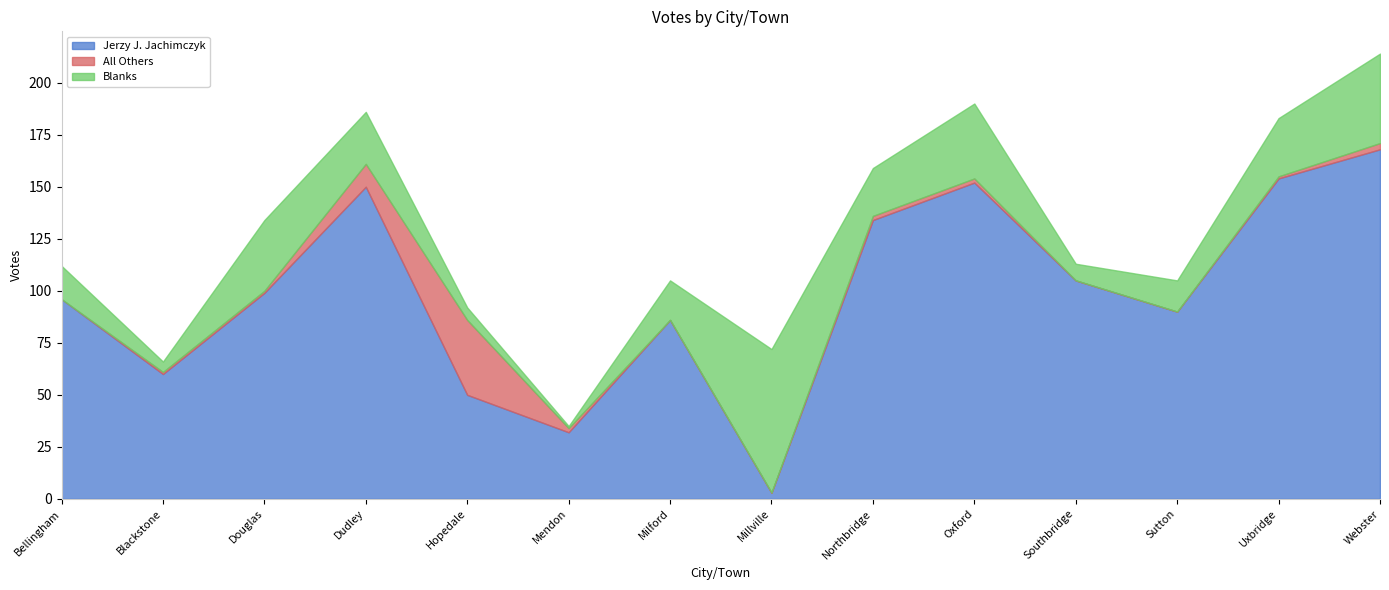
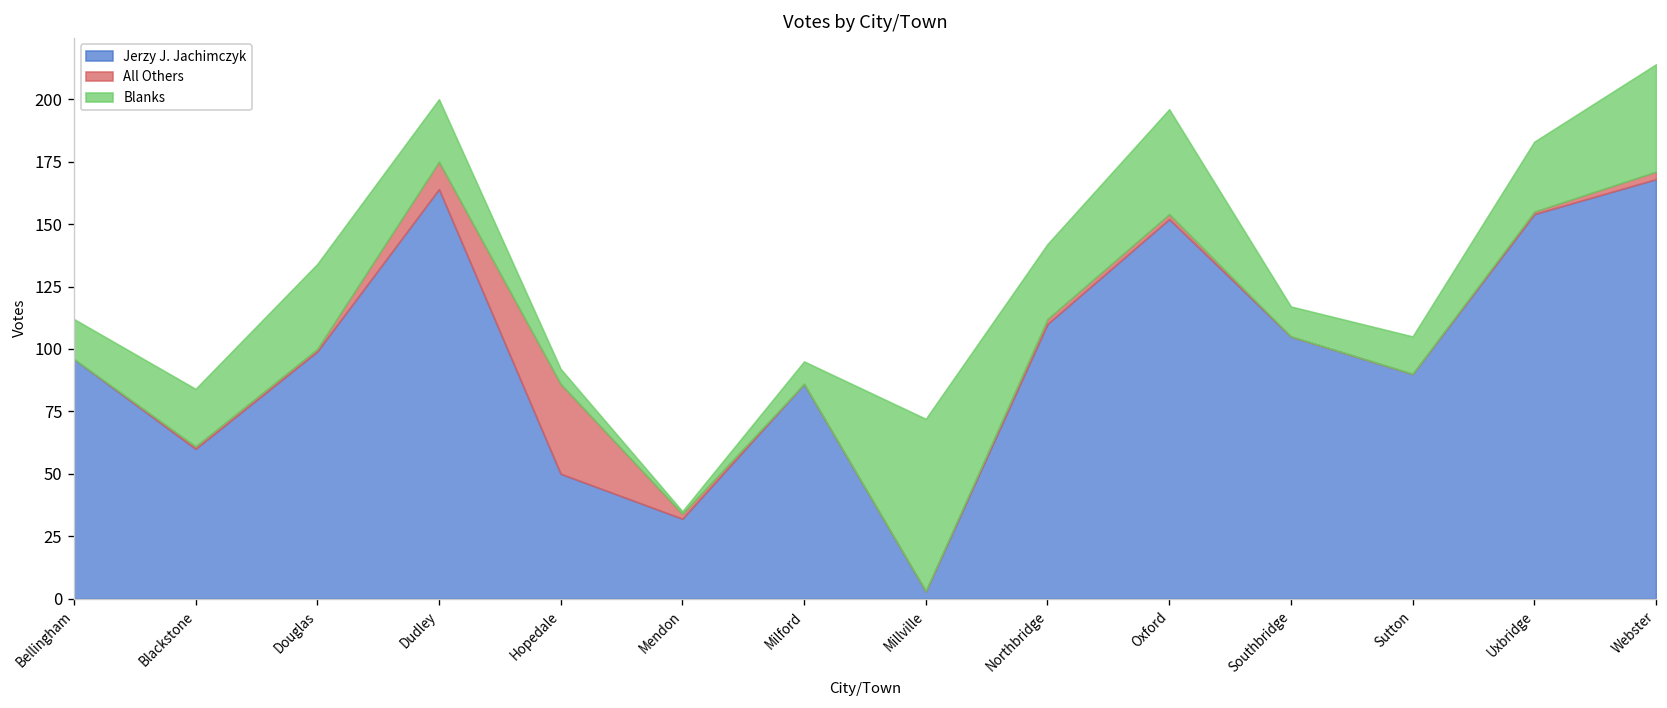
  {
    "Jerzy J. Jachimczyk": {
-     "Dudley": 150,
+     "Dudley": 164,
      "Hopedale": 50,
      "Mendon": 32,
-     "Northbridge": 134,
+     "Northbridge": 110,
      "Oxford": 152,
      "Webster": 168
    },
    "All Others": {
      "Dudley": 11,
      "Hopedale": 36,
      "Northbridge": 2,
      "Oxford": 2,
      "Webster": 3
    },
    "Blanks": {
      "Bellingham": 16,
-     "Blackstone": 5,
+     "Blackstone": 23,
      "Douglas": 34,
      "Dudley": 25,
      "Hopedale": 6,
-     "Milford": 19,
+     "Milford": 9,
      "Millville": 69,
-     "Northbridge": 23,
-     "Oxford": 36,
-     "Southbridge": 8,
+     "Northbridge": 30,
+     "Oxford": 42,
+     "Southbridge": 12,
      "Sutton": 15,
      "Uxbridge": 28,
      "Webster": 43
    }
  }
